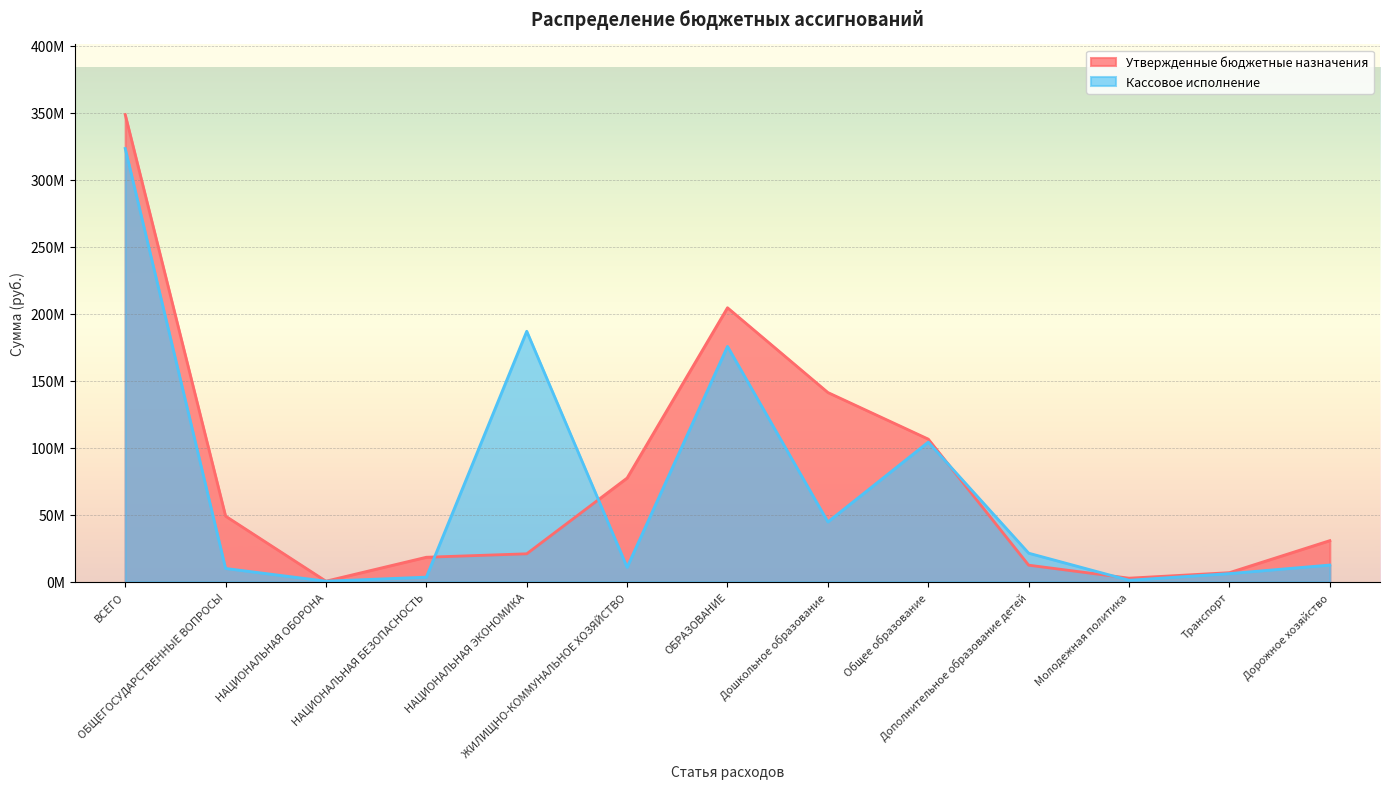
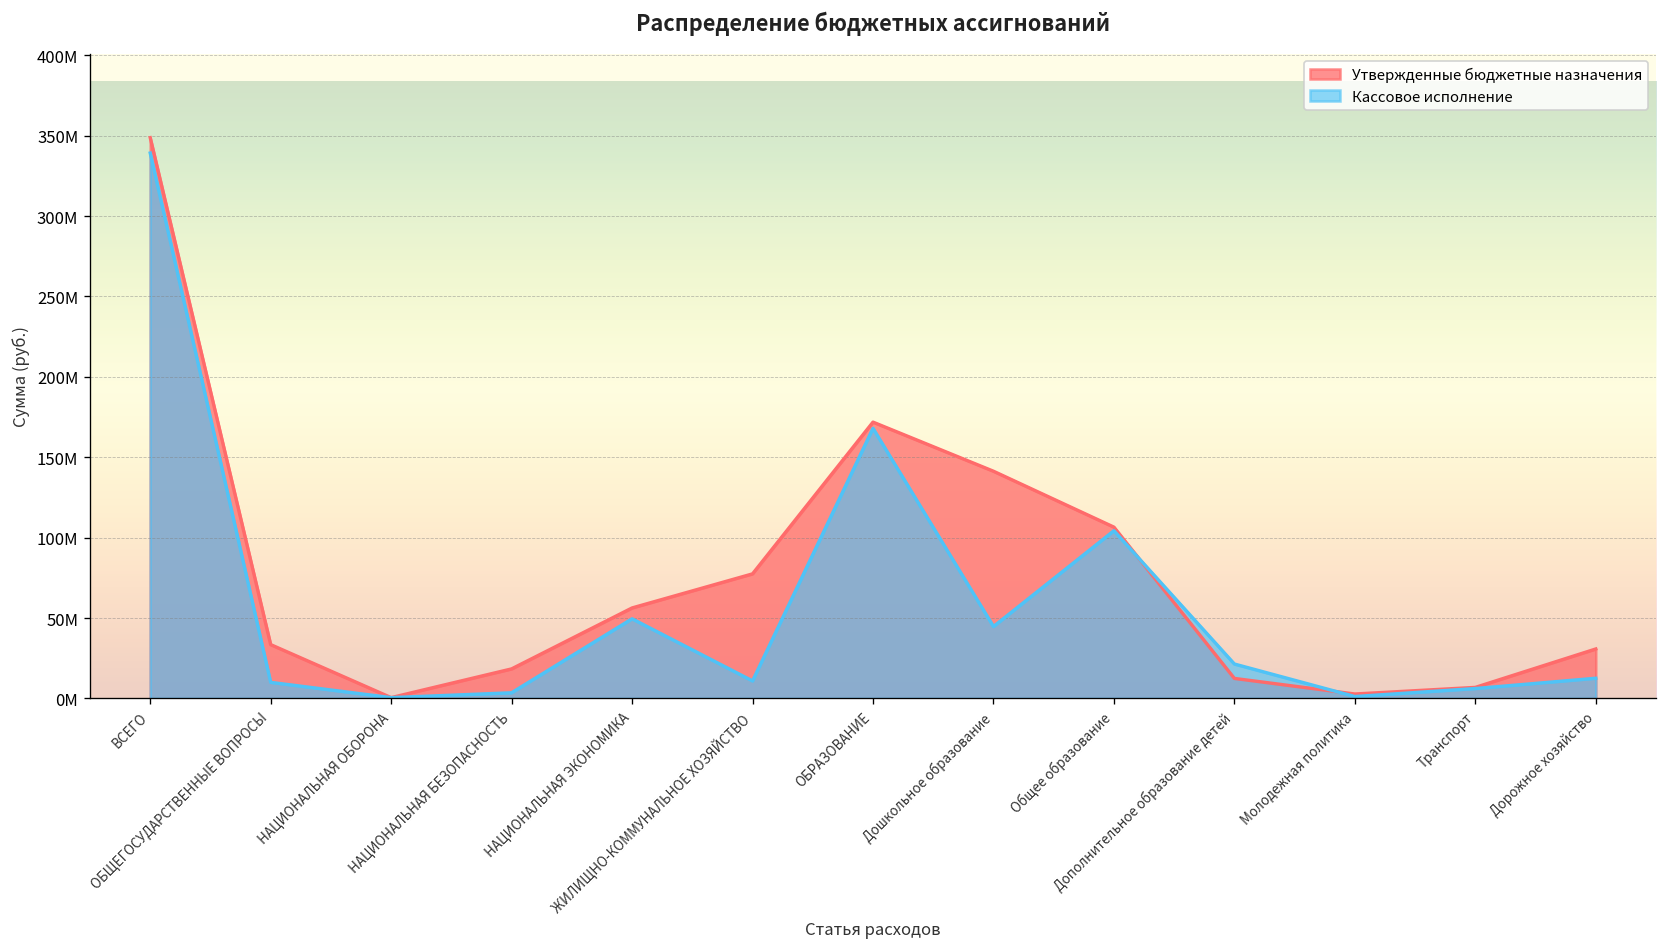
  {
    "Утвержденные бюджетные назначения": {
      "ВСЕГО": 349000000,
-     "ОБЩЕГОСУДАРСТВЕННЫЕ ВОПРОСЫ": 49000000,
+     "ОБЩЕГОСУДАРСТВЕННЫЕ ВОПРОСЫ": 33000000,
      "НАЦИОНАЛЬНАЯ БЕЗОПАСНОСТЬ": 18000000,
-     "НАЦИОНАЛЬНАЯ ЭКОНОМИКА": 21000000,
+     "НАЦИОНАЛЬНАЯ ЭКОНОМИКА": 56000000,
      "ЖИЛИЩНО-КОММУНАЛЬНОЕ ХОЗЯЙСТВО": 77000000,
-     "ОБРАЗОВАНИЕ": 205000000,
+     "ОБРАЗОВАНИЕ": 172000000,
      "Дошкольное образование": 141000000,
      "Общее образование": 107000000,
      "Дополнительное образование детей": 12000000,
      "Дорожное хозяйство": 31000000
    },
    "Кассовое исполнение": {
-     "ВСЕГО": 323000000,
+     "ВСЕГО": 339000000,
      "ОБЩЕГОСУДАРСТВЕННЫЕ ВОПРОСЫ": 10000000,
      "НАЦИОНАЛЬНАЯ БЕЗОПАСНОСТЬ": 4000000,
-     "НАЦИОНАЛЬНАЯ ЭКОНОМИКА": 187000000,
+     "НАЦИОНАЛЬНАЯ ЭКОНОМИКА": 50000000,
      "ЖИЛИЩНО-КОММУНАЛЬНОЕ ХОЗЯЙСТВО": 11000000,
-     "ОБРАЗОВАНИЕ": 176000000,
+     "ОБРАЗОВАНИЕ": 168000000,
      "Дошкольное образование": 45000000,
      "Общее образование": 104000000,
      "Дополнительное образование детей": 21000000,
      "Дорожное хозяйство": 13000000
    }
  }
